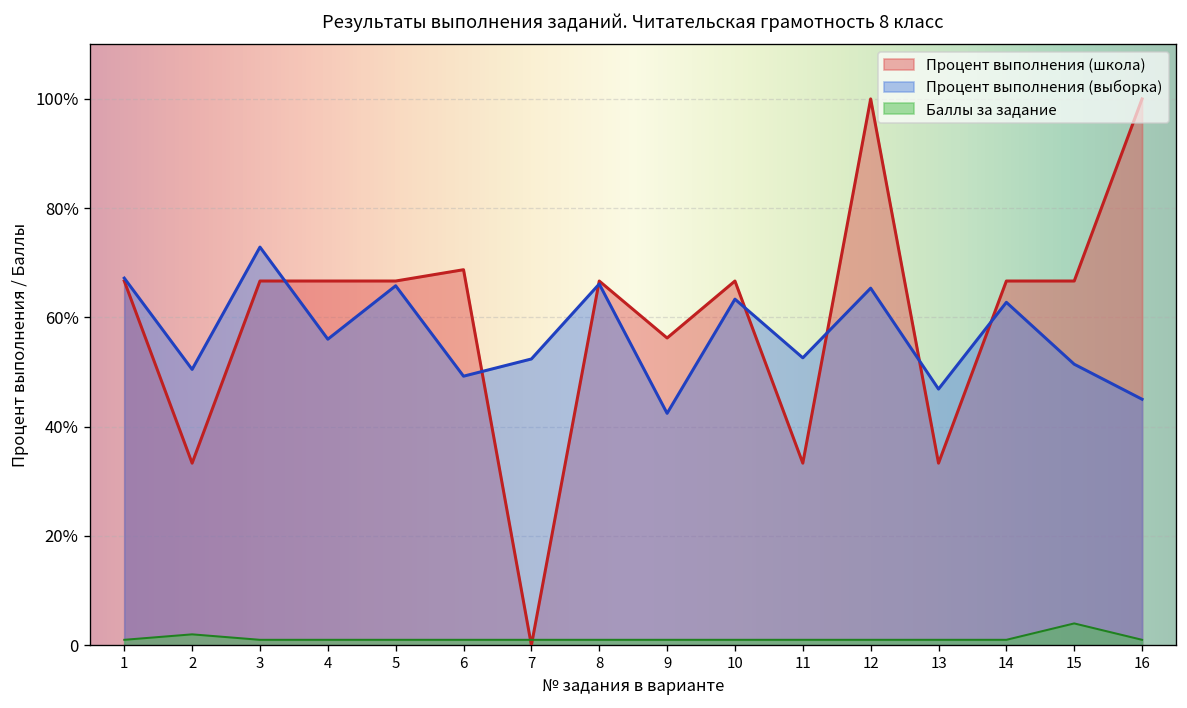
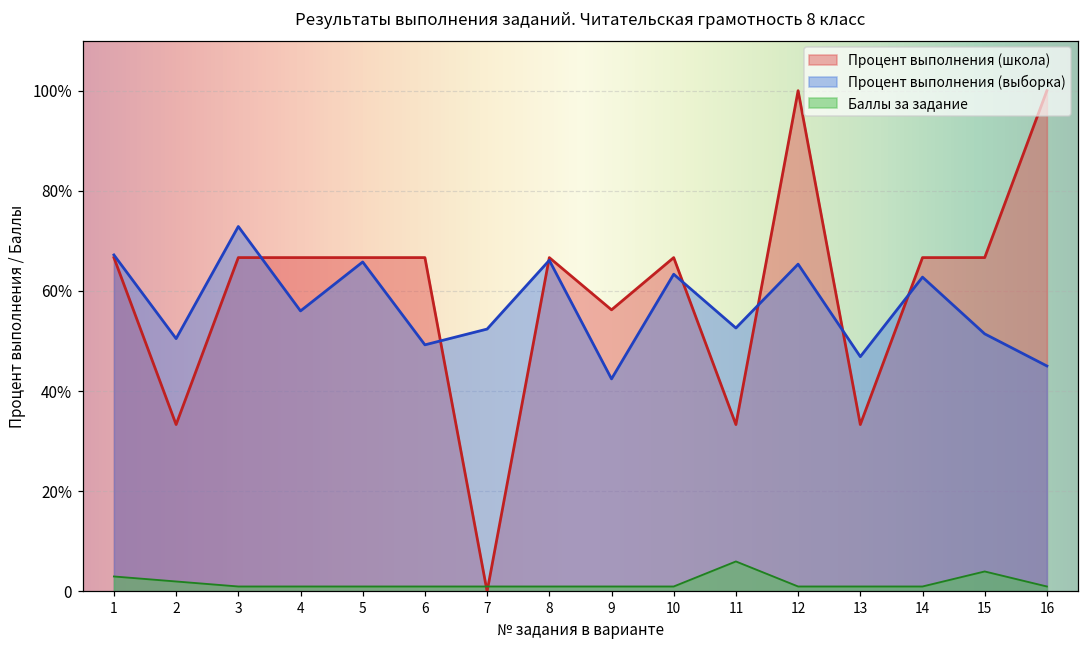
  {
    "Процент выполнения (школа)": {
      "2": "33%",
      "3": "67%",
      "4": "67%",
      "5": "67%",
-     "6": "69%",
+     "6": "67%",
      "7": "0%",
      "9": "56%",
      "10": "67%",
      "11": "33%",
      "12": "100%",
      "13": "33%",
      "14": "67%",
      "15": "67%"
    },
    "Процент выполнения (выборка)": {
      "2": "50%",
      "3": "73%",
      "4": "56%",
      "5": "66%",
      "6": "49%",
      "7": "52%",
      "9": "42%",
      "10": "63%",
      "11": "53%",
      "12": "65%",
      "13": "47%",
      "14": "63%",
      "15": "51%",
      "16": "45%"
    },
    "Баллы за задание": {
-     "1": "1%",
+     "1": "3%",
      "2": "2%",
      "3": "1%",
      "4": "1%",
      "5": "1%",
      "6": "1%",
      "7": "1%",
      "8": "1%",
      "9": "1%",
      "10": "1%",
-     "11": "1%",
+     "11": "6%",
      "12": "1%",
      "13": "1%",
      "14": "1%",
      "15": "4%",
      "16": "1%"
    }
  }
